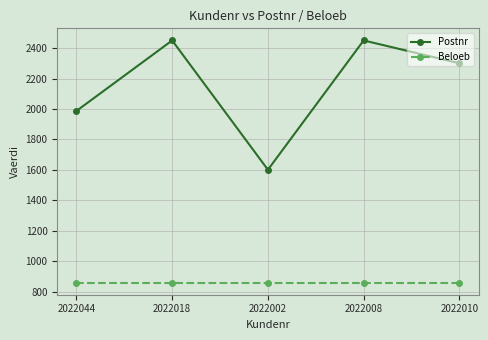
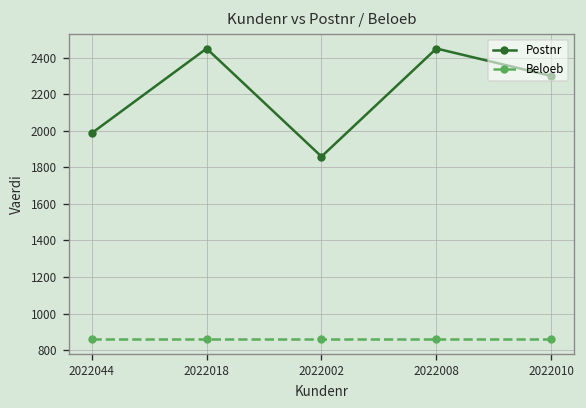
  {
    "Postnr": {
      "2022044": 1990,
      "2022018": 2450,
-     "2022002": 1600,
+     "2022002": 1860,
      "2022008": 2450
    },
    "Beloeb": {
      "2022044": 860,
      "2022018": 860,
      "2022002": 860,
      "2022008": 860,
      "2022010": 860
    }
  }
